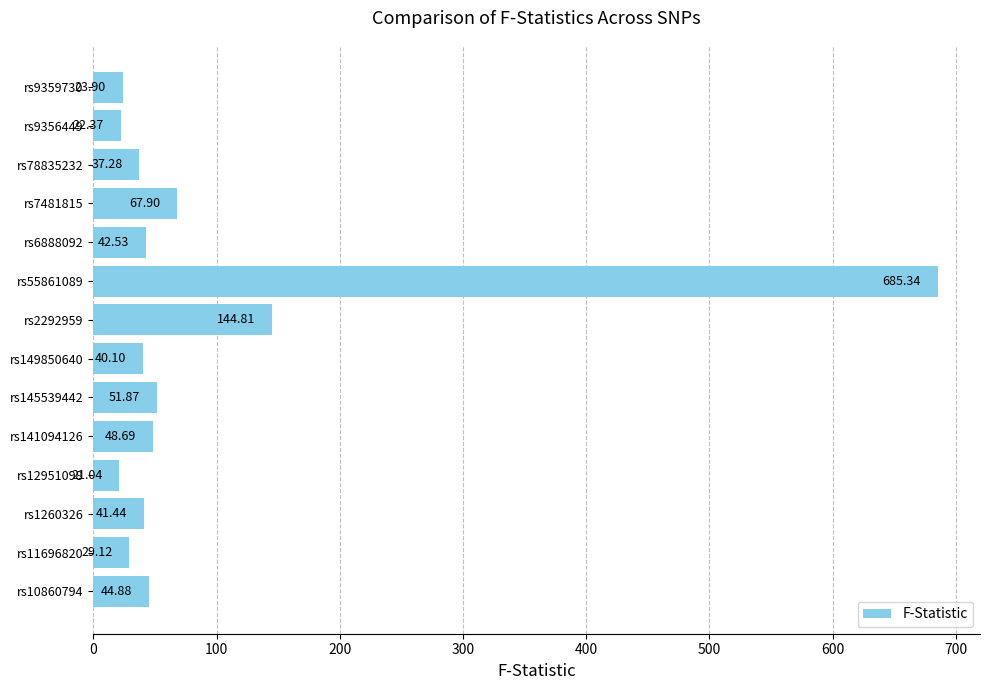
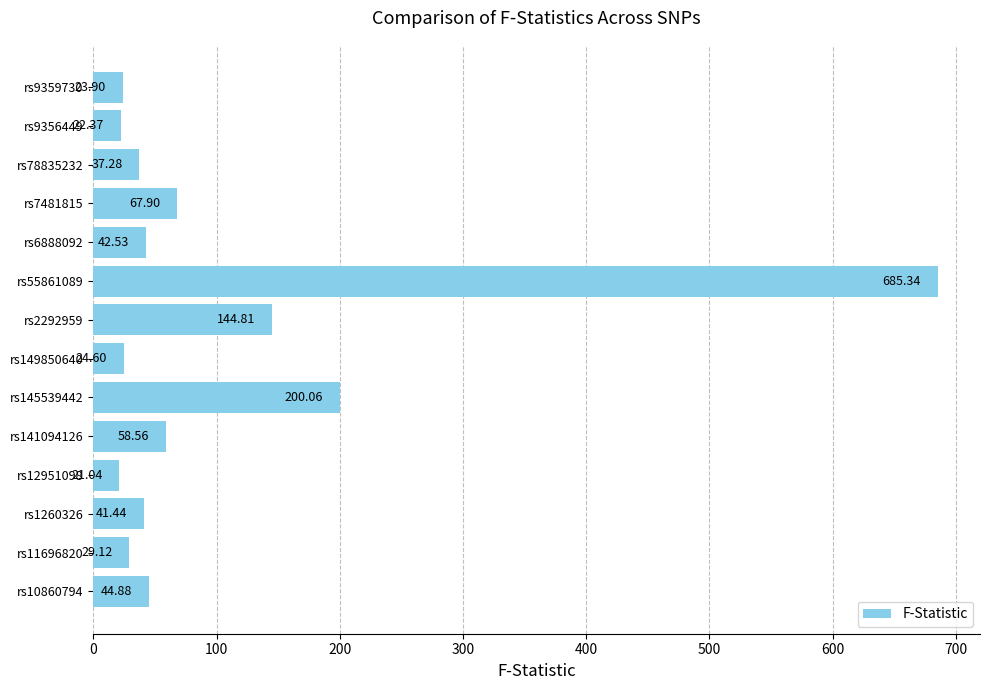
  {
    "rs9359730": 23.90,
    "rs9356449": 22.37,
    "rs78835232": 37.28,
    "rs7481815": 67.90,
    "rs6888092": 42.53,
    "rs55861089": 685.34,
    "rs2292959": 144.81,
-   "rs149850640": 40.10,
-   "rs145539442": 51.87,
-   "rs141094126": 48.69,
+   "rs149850640": 24.60,
+   "rs145539442": 200.06,
+   "rs141094126": 58.56,
    "rs12951098": 21.04,
    "rs1260326": 41.44,
    "rs11696820": 29.12,
    "rs10860794": 44.88
  }
